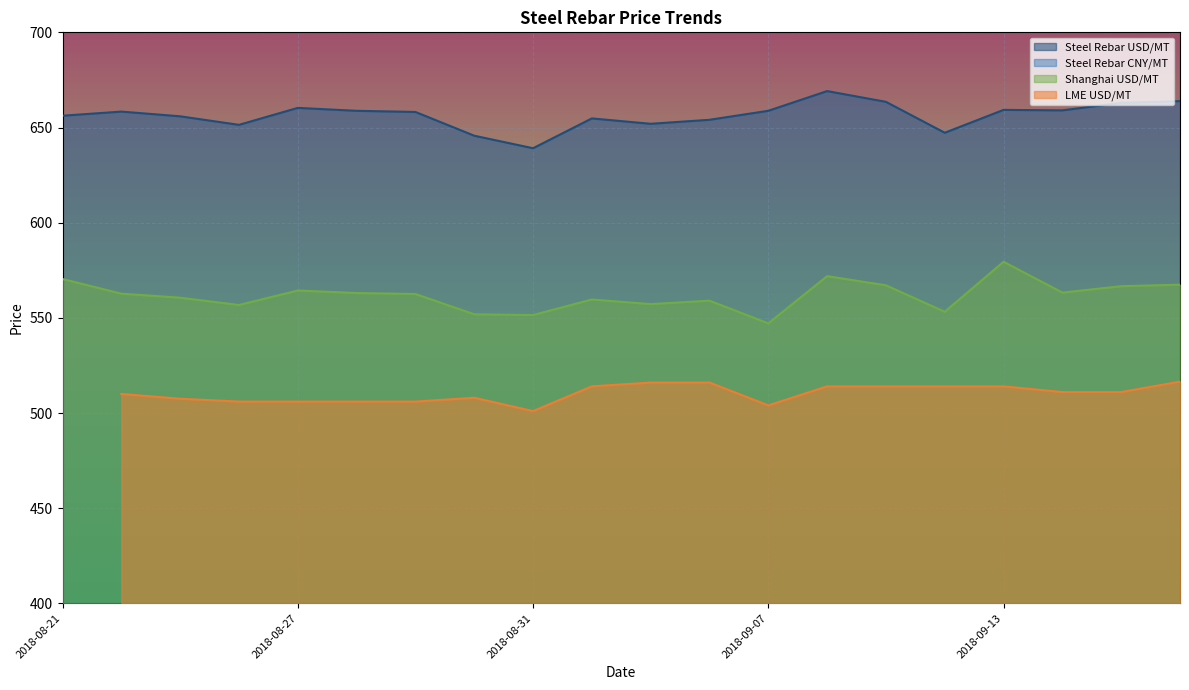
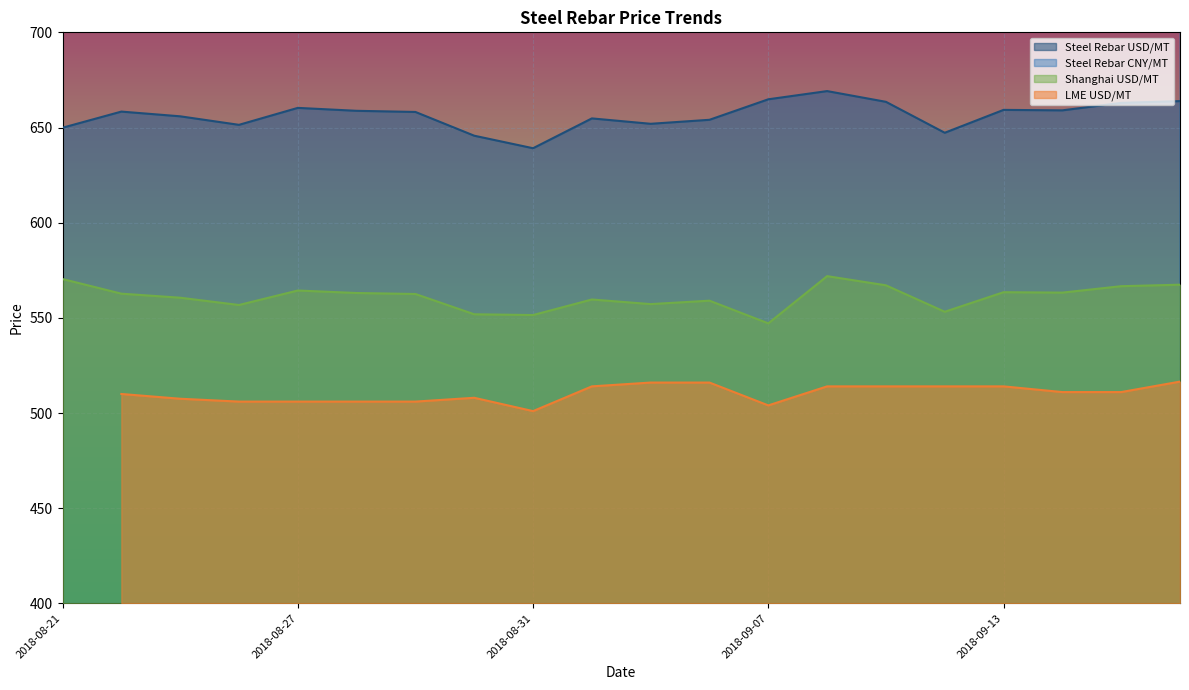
  {
    "Steel Rebar USD/MT": {
-     "2018-08-21": 656,
+     "2018-08-21": 650,
      "2018-08-27": 660,
      "2018-08-31": 639,
-     "2018-09-07": 659,
+     "2018-09-07": 665,
      "2018-09-13": 659
    },
    "Shanghai USD/MT": {
      "2018-08-21": 570,
      "2018-08-27": 564,
      "2018-08-31": 551,
      "2018-09-07": 547,
-     "2018-09-13": 579
+     "2018-09-13": 563
    },
    "LME USD/MT": {
      "2018-08-27": 506,
      "2018-08-31": 501,
      "2018-09-07": 504,
      "2018-09-13": 514
    }
  }
